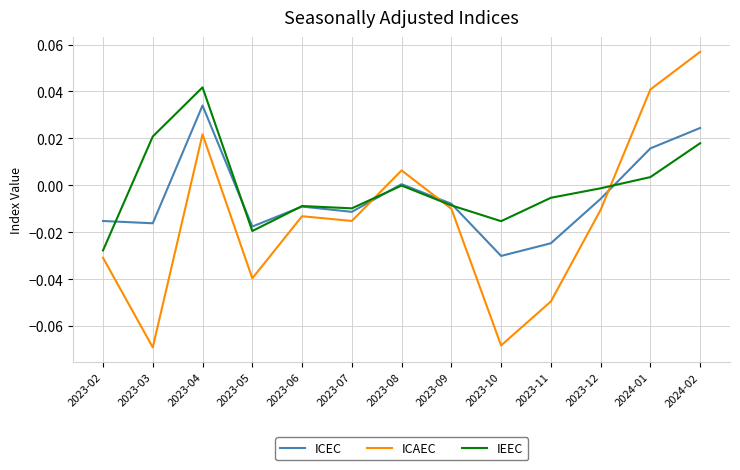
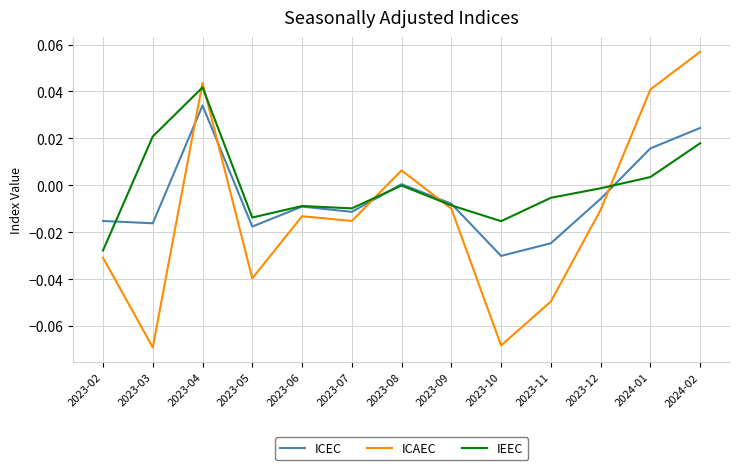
  {
    "ICEC": {
      "2023-02": -0.015,
      "2023-03": -0.016,
      "2023-04": 0.034,
      "2023-05": -0.018,
      "2023-07": -0.011,
      "2023-10": -0.030,
      "2023-11": -0.025,
      "2023-12": -0.006,
      "2024-01": 0.016,
      "2024-02": 0.024
    },
    "ICAEC": {
      "2023-02": -0.031,
      "2023-03": -0.069,
-     "2023-04": 0.022,
+     "2023-04": 0.044,
      "2023-05": -0.040,
      "2023-06": -0.013,
      "2023-07": -0.015,
      "2023-08": 0.006,
      "2023-09": -0.010,
      "2023-10": -0.068,
      "2023-11": -0.050,
      "2023-12": -0.010,
      "2024-01": 0.041,
      "2024-02": 0.057
    },
    "IEEC": {
      "2023-02": -0.028,
      "2023-03": 0.021,
      "2023-04": 0.042,
-     "2023-05": -0.019,
+     "2023-05": -0.014,
      "2023-07": -0.010,
      "2023-10": -0.015,
      "2023-11": -0.005,
      "2023-12": -0.001,
      "2024-01": 0.003,
      "2024-02": 0.018
    }
  }
